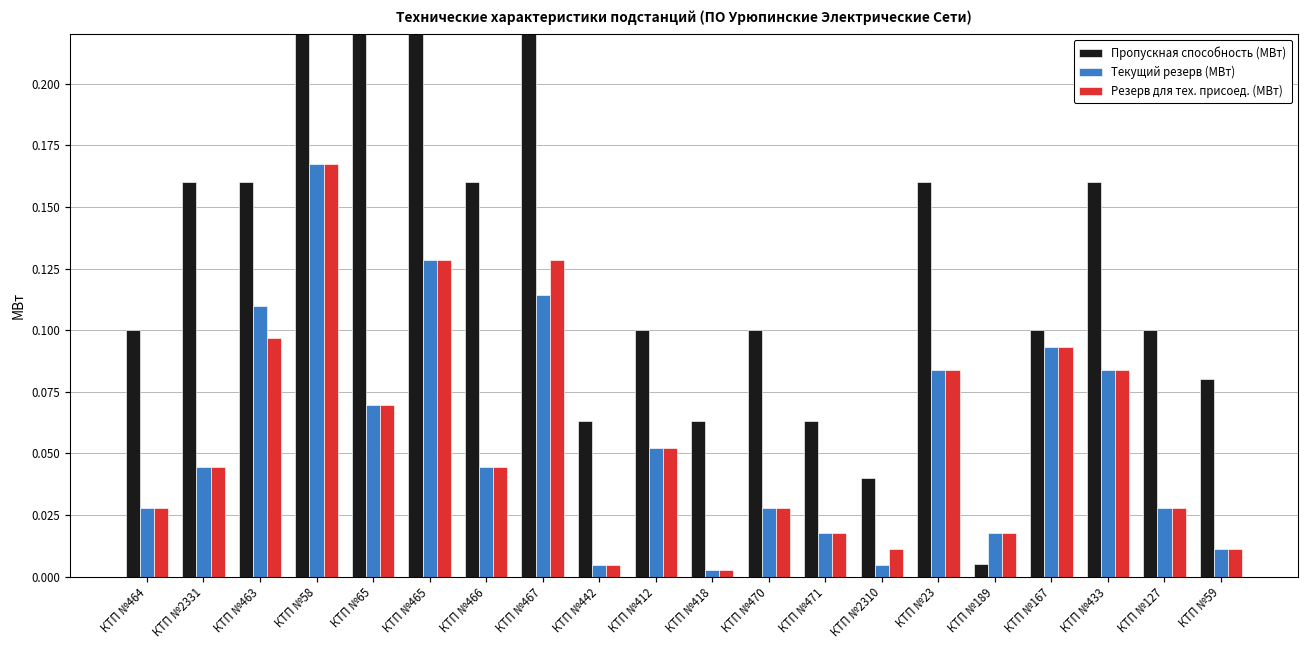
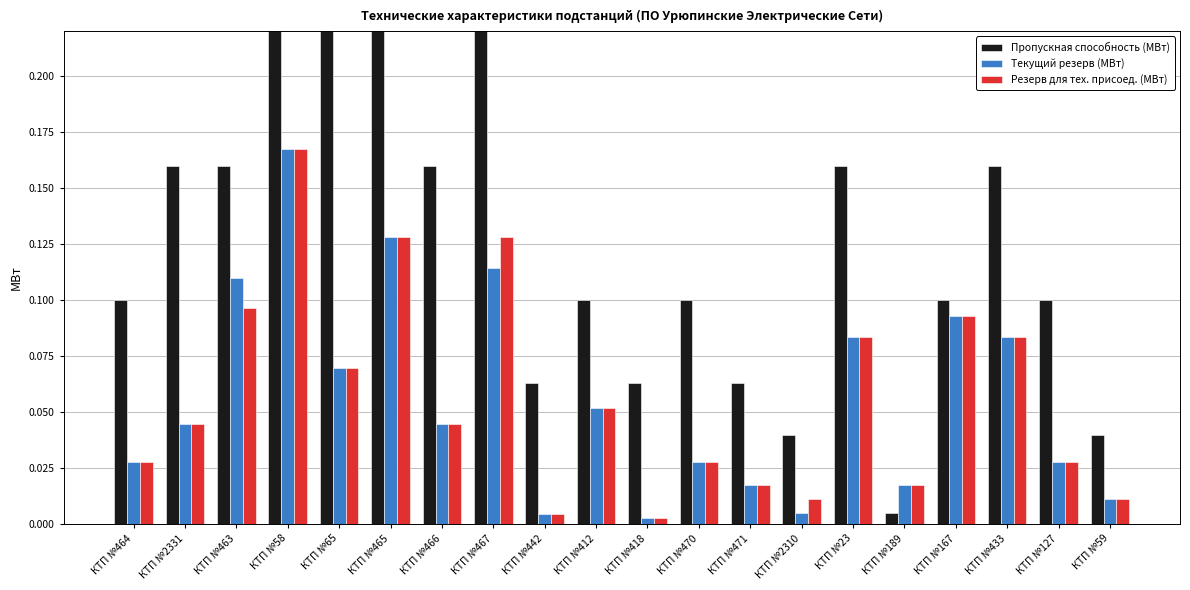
  {
    "Пропускная способность (МВт)": {
      "КТП №464": 0.10,
      "КТП №2331": 0.16,
      "КТП №463": 0.16,
      "КТП №466": 0.16,
      "КТП №442": 0.063,
      "КТП №412": 0.10,
      "КТП №418": 0.063,
      "КТП №470": 0.10,
      "КТП №471": 0.063,
      "КТП №2310": 0.04,
      "КТП №23": 0.16,
      "КТП №189": 0.005,
      "КТП №167": 0.10,
      "КТП №433": 0.16,
      "КТП №127": 0.10,
-     "КТП №59": 0.08
+     "КТП №59": 0.04
    },
    "Текущий резерв (МВт)": {
      "КТП №464": 0.028,
      "КТП №2331": 0.045,
      "КТП №463": 0.11,
      "КТП №58": 0.167,
      "КТП №65": 0.07,
      "КТП №465": 0.128,
      "КТП №466": 0.045,
      "КТП №467": 0.114,
      "КТП №442": 0.005,
      "КТП №412": 0.052,
      "КТП №418": 0.003,
      "КТП №470": 0.028,
      "КТП №471": 0.018,
      "КТП №2310": 0.005,
      "КТП №23": 0.084,
      "КТП №189": 0.018,
      "КТП №167": 0.093,
      "КТП №433": 0.084,
      "КТП №127": 0.028,
      "КТП №59": 0.011
    },
    "Резерв для тех. присоед. (МВт)": {
      "КТП №464": 0.028,
      "КТП №2331": 0.045,
      "КТП №463": 0.097,
      "КТП №58": 0.167,
      "КТП №65": 0.07,
      "КТП №465": 0.128,
      "КТП №466": 0.045,
      "КТП №467": 0.128,
      "КТП №442": 0.005,
      "КТП №412": 0.052,
      "КТП №418": 0.003,
      "КТП №470": 0.028,
      "КТП №471": 0.018,
      "КТП №2310": 0.011,
      "КТП №23": 0.084,
      "КТП №189": 0.018,
      "КТП №167": 0.093,
      "КТП №433": 0.084,
      "КТП №127": 0.028,
      "КТП №59": 0.011
    }
  }
